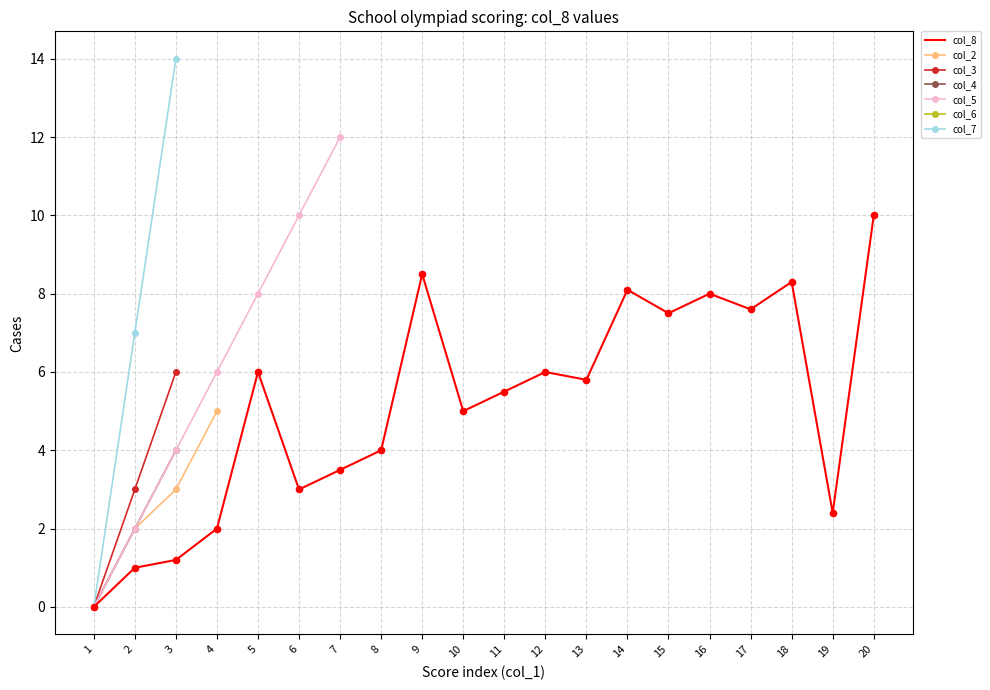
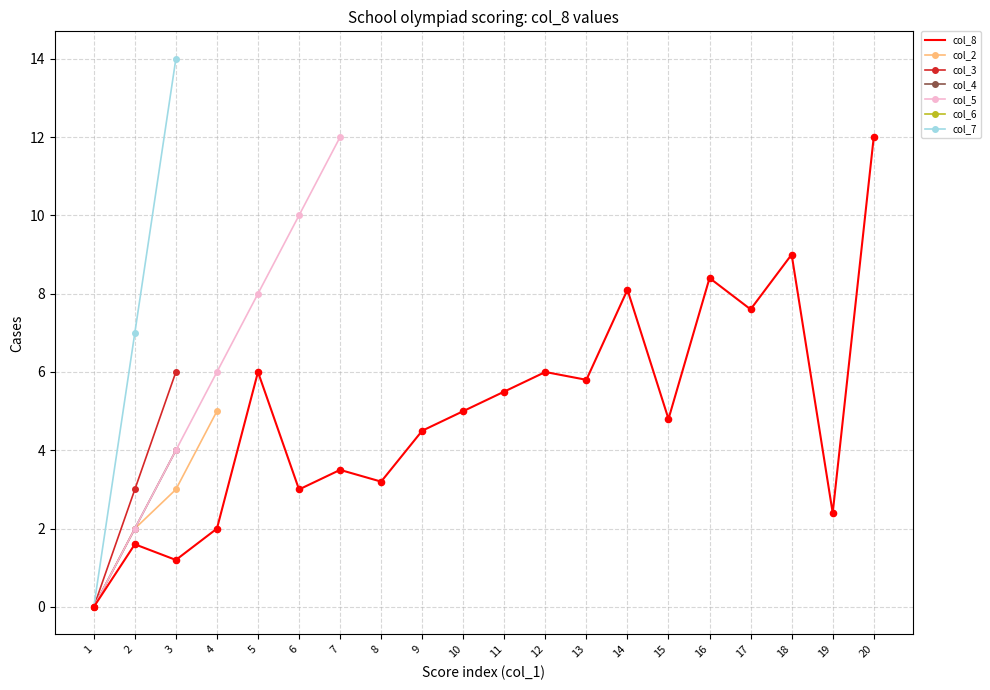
  {
    "col_8": {
-     "2": 1.0,
+     "2": 1.6,
      "3": 1.2,
      "4": 2.0,
      "5": 6.0,
      "6": 3.0,
      "7": 3.5,
-     "8": 4.0,
-     "9": 8.5,
+     "8": 3.2,
+     "9": 4.5,
      "10": 5.0,
      "11": 5.5,
      "12": 6.0,
      "13": 5.8,
      "14": 8.1,
-     "15": 7.5,
-     "16": 8.0,
+     "15": 4.8,
+     "16": 8.4,
      "17": 7.6,
-     "18": 8.3,
+     "18": 9.0,
      "19": 2.4,
-     "20": 10
+     "20": 12
    },
    "col_2": {
      "3": 3.0,
      "4": 5.0
    },
    "col_3": {
      "2": 3.0,
      "3": 6.0
    },
    "col_5": {
      "4": 6.0,
      "5": 8.0,
      "6": 10.0,
      "7": 12.0
    },
    "col_7": {
      "2": 7.0,
      "3": 14.0
    }
  }
